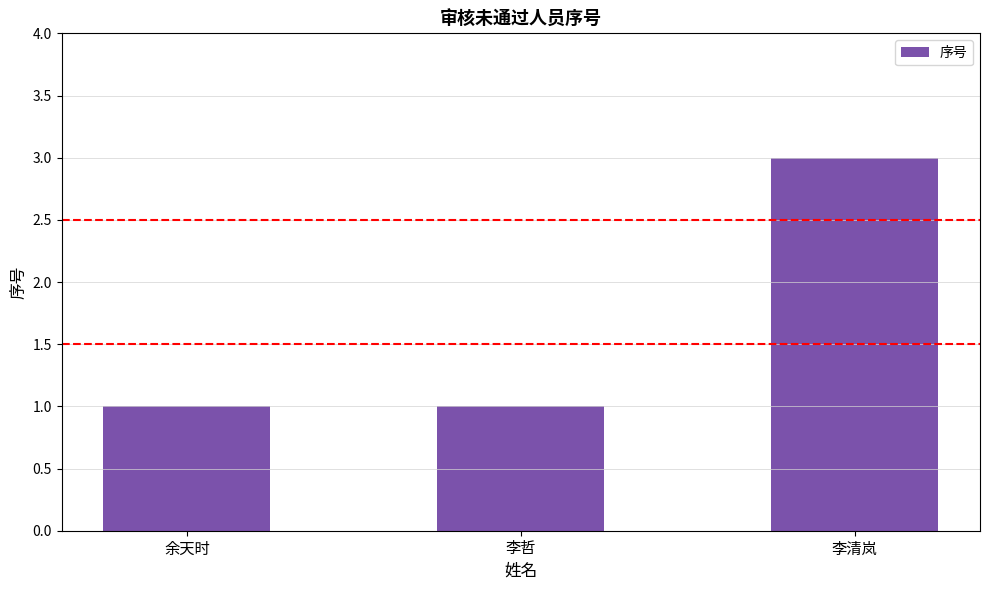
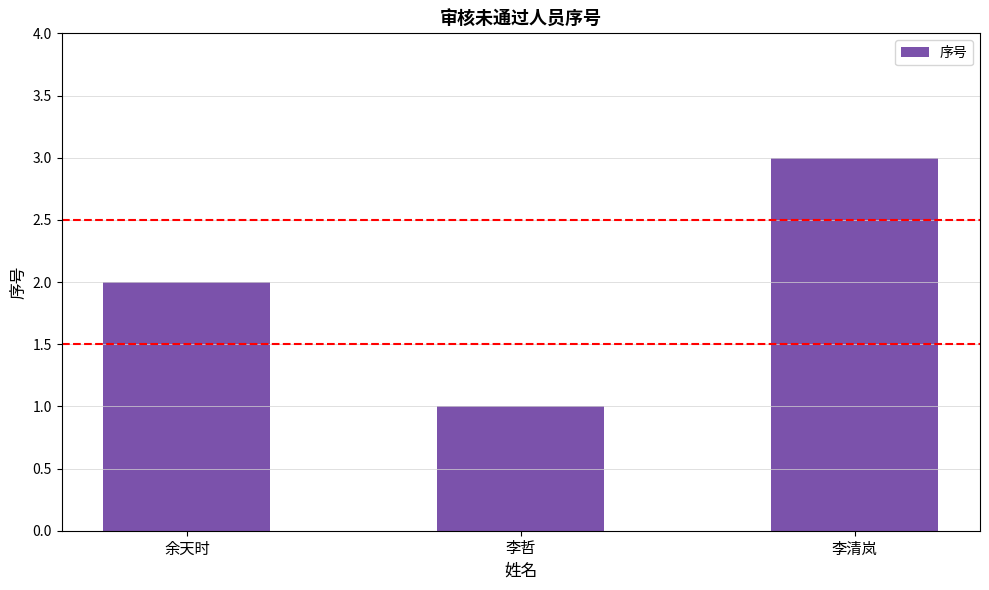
  {
-   "余天时": 1,
+   "余天时": 2,
    "李哲": 1,
    "李清岚": 3
  }
